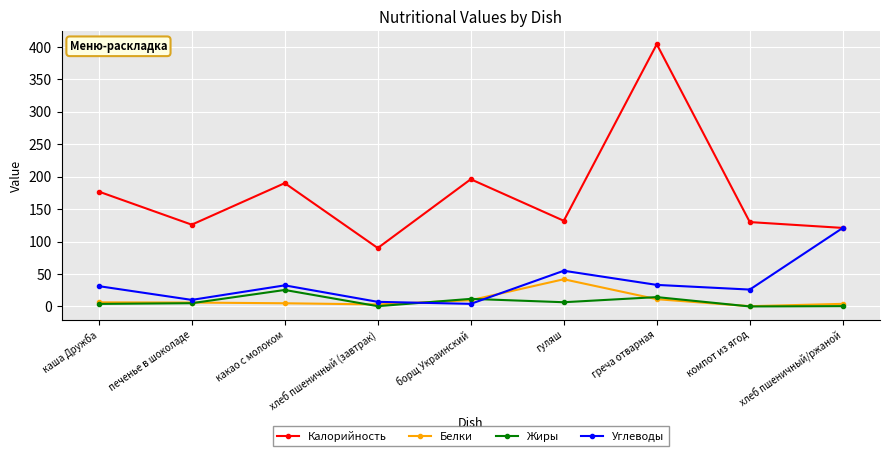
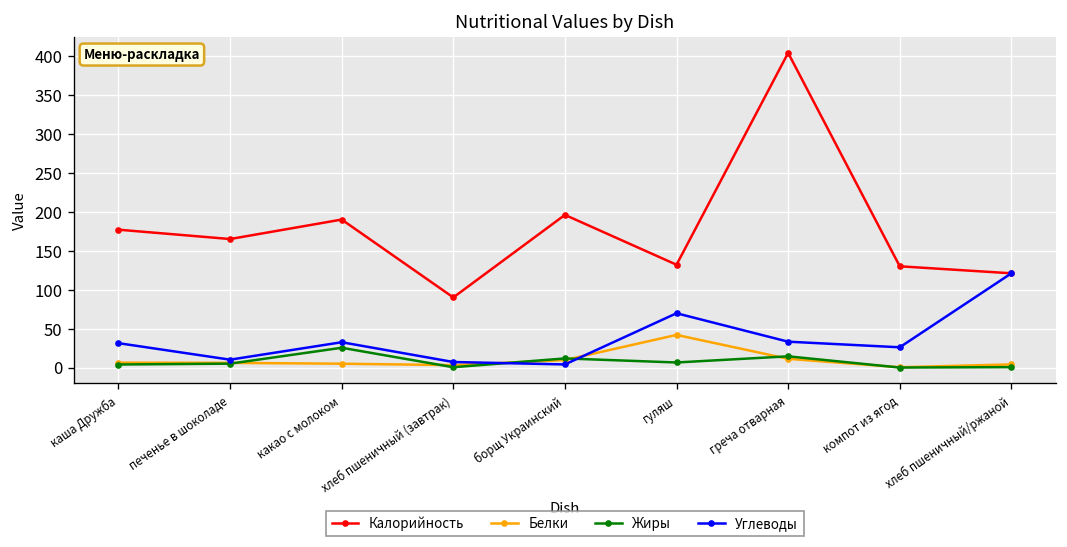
  {
    "Калорийность": {
      "каша Дружба": 180,
-     "печенье в шоколаде": 130,
+     "печенье в шоколаде": 170,
      "какао с молоком": 190,
      "хлеб пшеничный (завтрак)": 90,
      "борщ Украинский": 200,
      "гуляш": 130,
      "греча отварная": 400,
      "компот из ягод": 130
    },
    "Белки": {
      "какао с молоком": 0,
      "гуляш": 40
    },
    "Жиры": {
      "какао с молоком": 30,
      "гуляш": 10
    },
    "Углеводы": {
      "каша Дружба": 30,
      "печенье в шоколаде": 10,
      "какао с молоком": 30,
      "хлеб пшеничный (завтрак)": 10,
      "борщ Украинский": 0,
-     "гуляш": 60,
+     "гуляш": 70,
      "греча отварная": 30,
      "компот из ягод": 30
    }
  }
